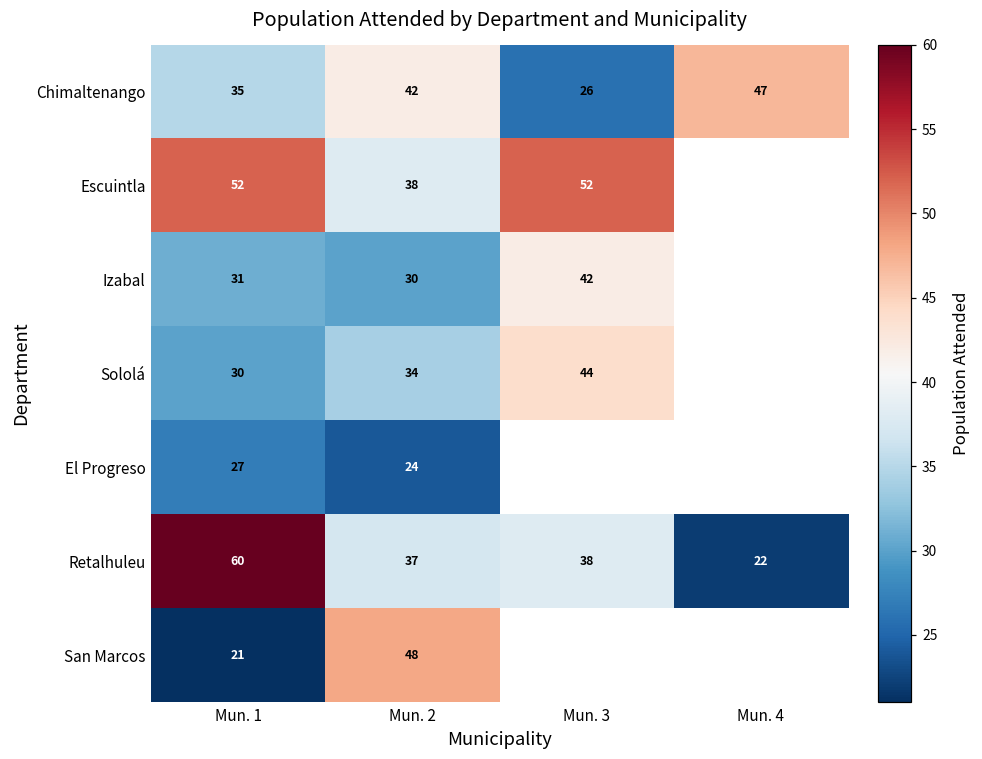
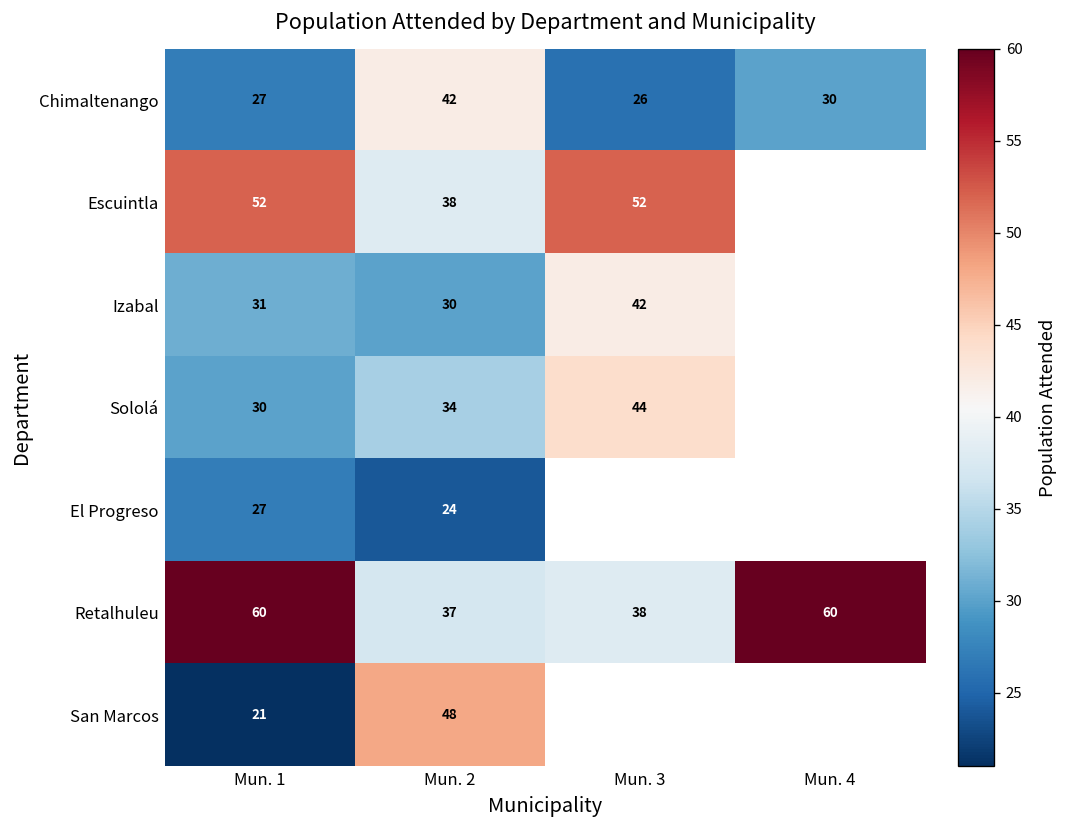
  {
    "Chimaltenango": {
-     "Mun. 1": 35,
+     "Mun. 1": 27,
      "Mun. 2": 42,
      "Mun. 3": 26,
-     "Mun. 4": 47
+     "Mun. 4": 30
    },
    "Escuintla": {
      "Mun. 1": 52,
      "Mun. 2": 38,
      "Mun. 3": 52
    },
    "Izabal": {
      "Mun. 1": 31,
      "Mun. 2": 30,
      "Mun. 3": 42
    },
    "Sololá": {
      "Mun. 1": 30,
      "Mun. 2": 34,
      "Mun. 3": 44
    },
    "El Progreso": {
      "Mun. 1": 27,
      "Mun. 2": 24
    },
    "Retalhuleu": {
      "Mun. 1": 60,
      "Mun. 2": 37,
      "Mun. 3": 38,
-     "Mun. 4": 22
+     "Mun. 4": 60
    },
    "San Marcos": {
      "Mun. 1": 21,
      "Mun. 2": 48
    }
  }
